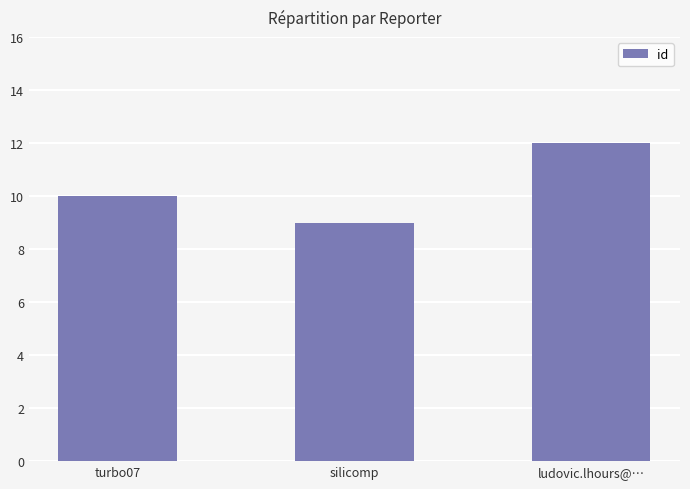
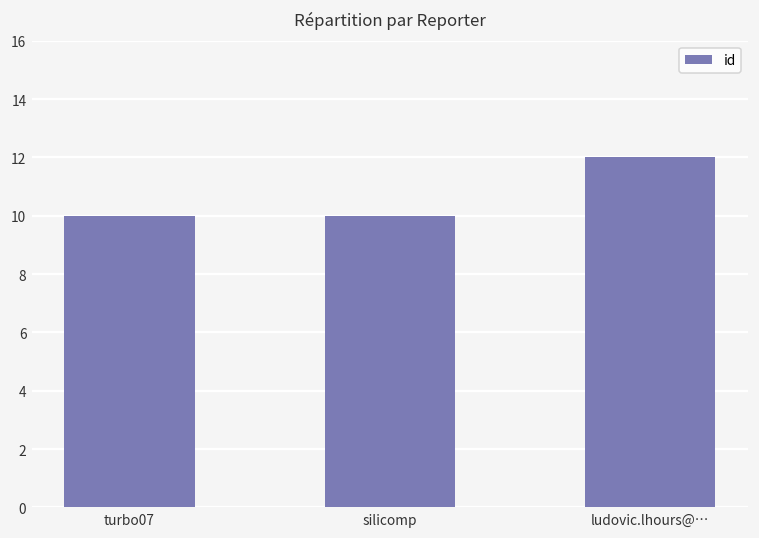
  {
    "turbo07": 10,
-   "silicomp": 9,
+   "silicomp": 10,
    "ludovic.lhours@…": 12
  }
